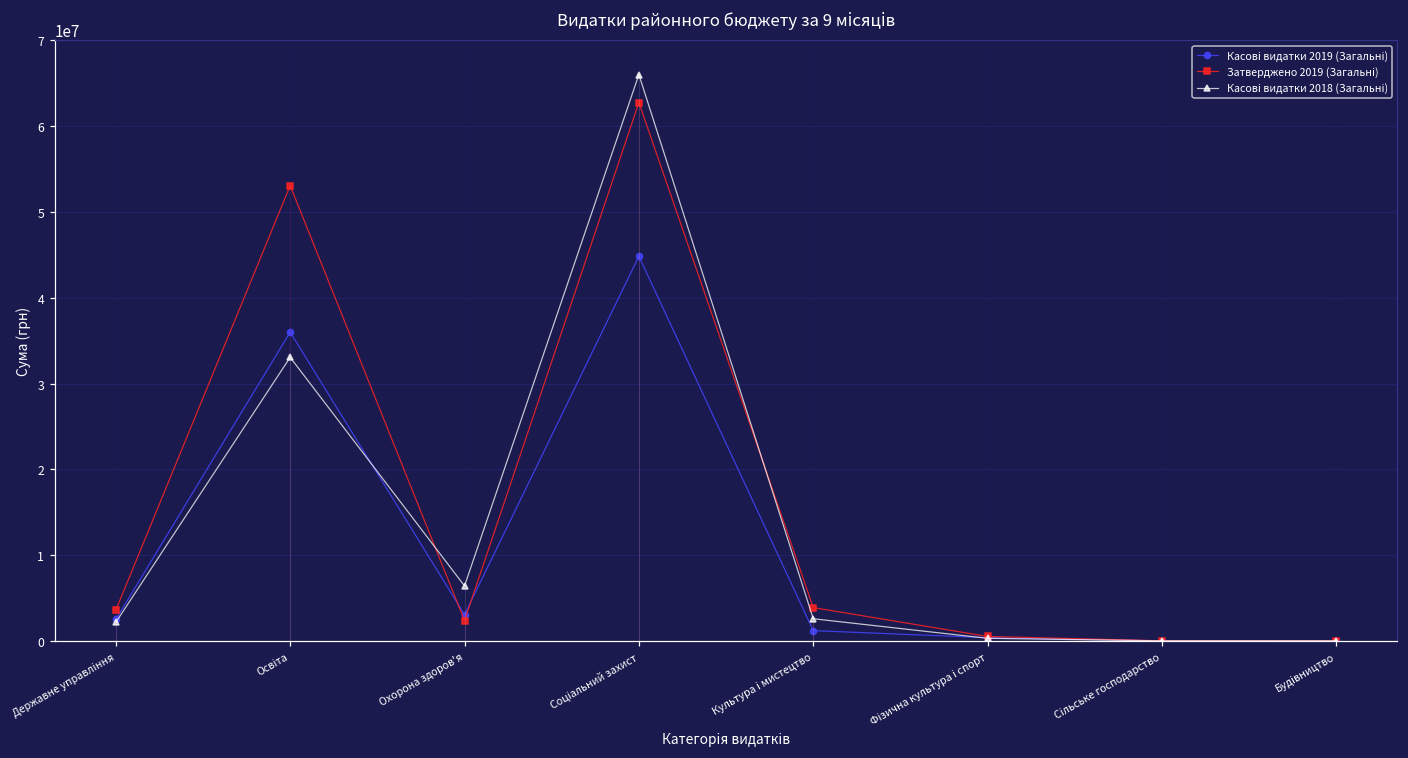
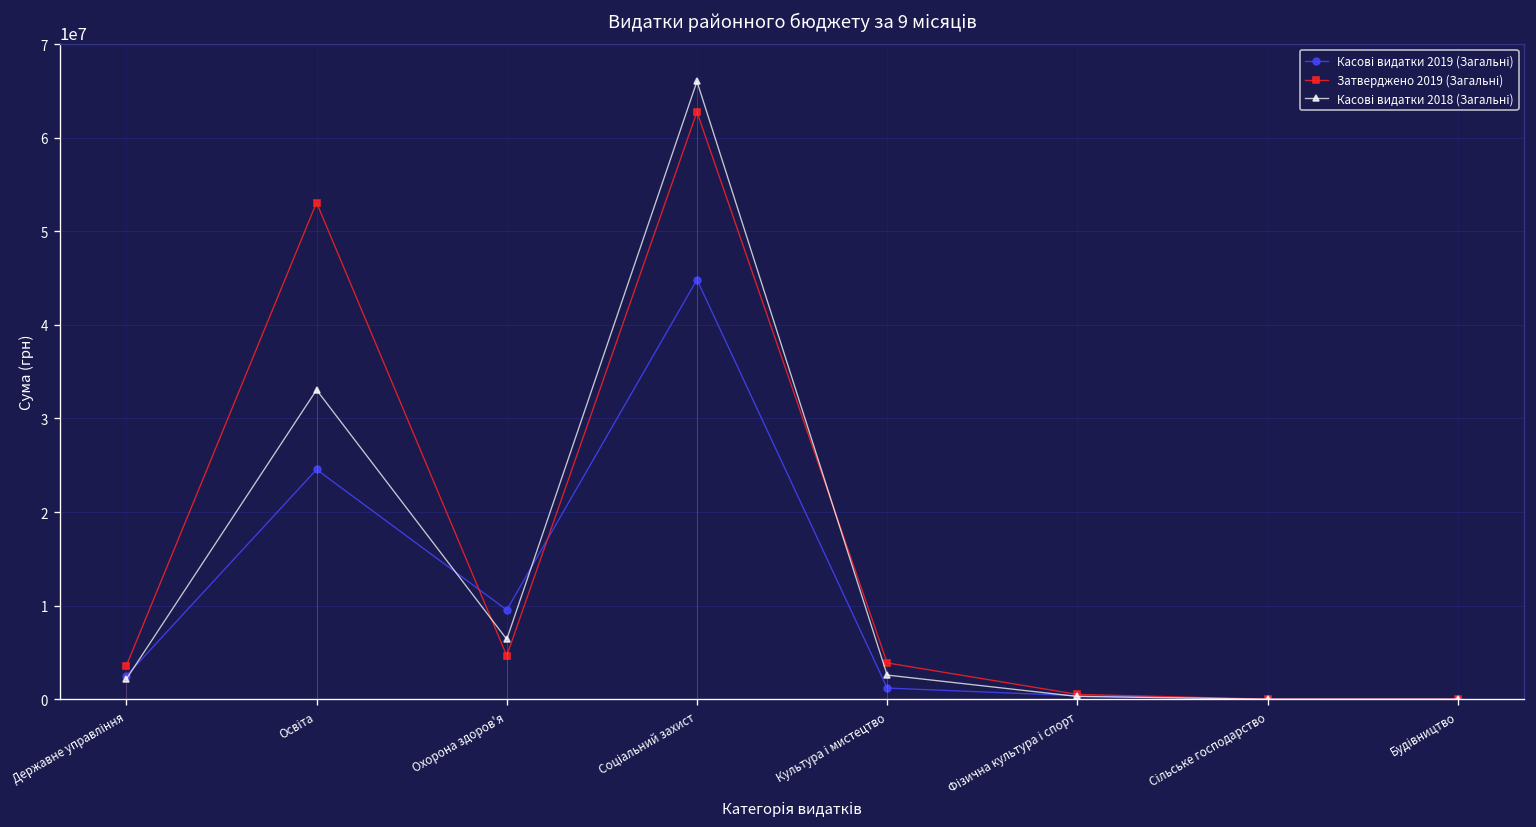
  {
    "Касові видатки 2019 (Загальні)": {
      "Державне управління": 2000000,
-     "Освіта": 36000000,
-     "Охорона здоров'я": 3000000,
+     "Освіта": 25000000,
+     "Охорона здоров'я": 10000000,
      "Соціальний захист": 45000000,
      "Культура і мистецтво": 1000000
    },
    "Затверджено 2019 (Загальні)": {
      "Державне управління": 4000000,
      "Освіта": 53000000,
-     "Охорона здоров'я": 2000000,
+     "Охорона здоров'я": 5000000,
      "Соціальний захист": 63000000,
      "Культура і мистецтво": 4000000
    },
    "Касові видатки 2018 (Загальні)": {
      "Державне управління": 2000000,
      "Освіта": 33000000,
      "Охорона здоров'я": 6000000,
      "Соціальний захист": 66000000,
      "Культура і мистецтво": 3000000
    }
  }
